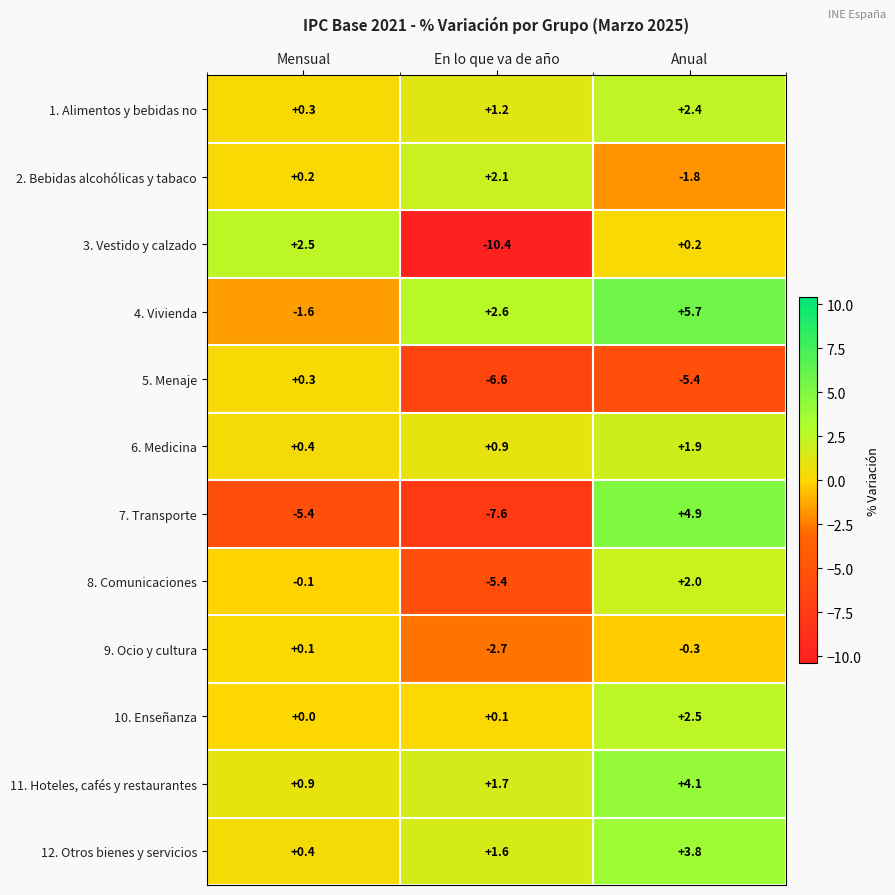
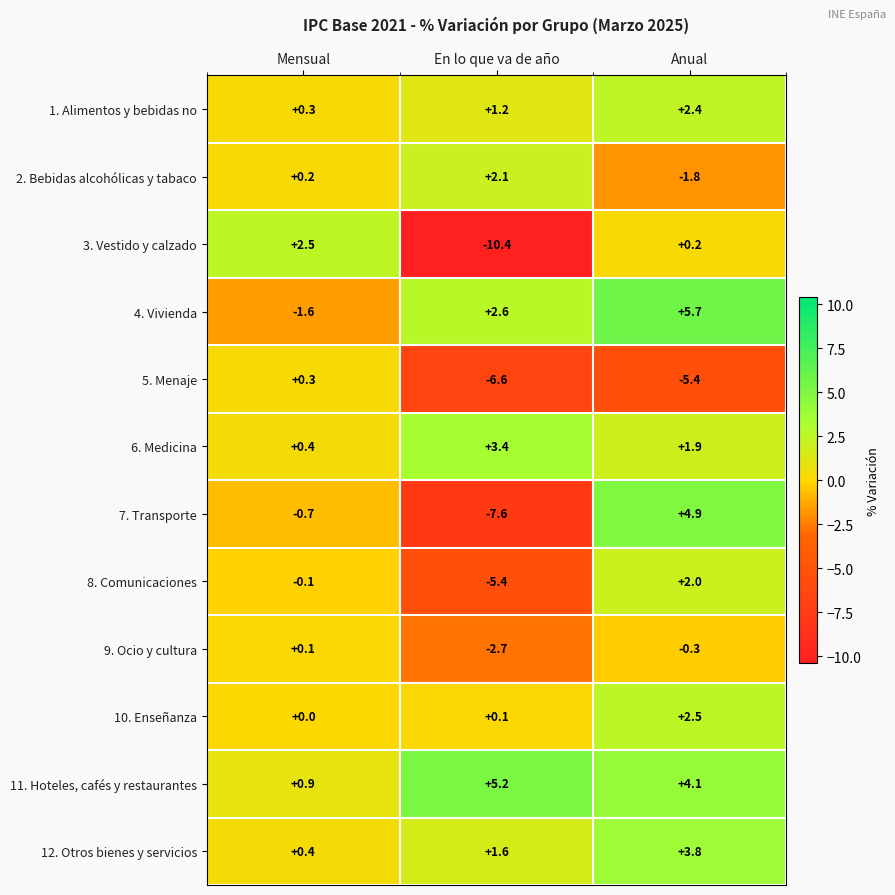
  {
    "1. Alimentos y bebidas no": {
      "Mensual": "+0.3",
      "En lo que va de año": "+1.2",
      "Anual": "+2.4"
    },
    "2. Bebidas alcohólicas y tabaco": {
      "Mensual": "+0.2",
      "En lo que va de año": "+2.1",
      "Anual": "-1.8"
    },
    "3. Vestido y calzado": {
      "Mensual": "+2.5",
      "En lo que va de año": "-10.4",
      "Anual": "+0.2"
    },
    "4. Vivienda": {
      "Mensual": "-1.6",
      "En lo que va de año": "+2.6",
      "Anual": "+5.7"
    },
    "5. Menaje": {
      "Mensual": "+0.3",
      "En lo que va de año": "-6.6",
      "Anual": "-5.4"
    },
    "6. Medicina": {
      "Mensual": "+0.4",
-     "En lo que va de año": "+0.9",
+     "En lo que va de año": "+3.4",
      "Anual": "+1.9"
    },
    "7. Transporte": {
-     "Mensual": "-5.4",
+     "Mensual": "-0.7",
      "En lo que va de año": "-7.6",
      "Anual": "+4.9"
    },
    "8. Comunicaciones": {
      "Mensual": "-0.1",
      "En lo que va de año": "-5.4",
      "Anual": "+2.0"
    },
    "9. Ocio y cultura": {
      "Mensual": "+0.1",
      "En lo que va de año": "-2.7",
      "Anual": "-0.3"
    },
    "10. Enseñanza": {
      "Mensual": "+0.0",
      "En lo que va de año": "+0.1",
      "Anual": "+2.5"
    },
    "11. Hoteles, cafés y restaurantes": {
      "Mensual": "+0.9",
-     "En lo que va de año": "+1.7",
+     "En lo que va de año": "+5.2",
      "Anual": "+4.1"
    },
    "12. Otros bienes y servicios": {
      "Mensual": "+0.4",
      "En lo que va de año": "+1.6",
      "Anual": "+3.8"
    }
  }
